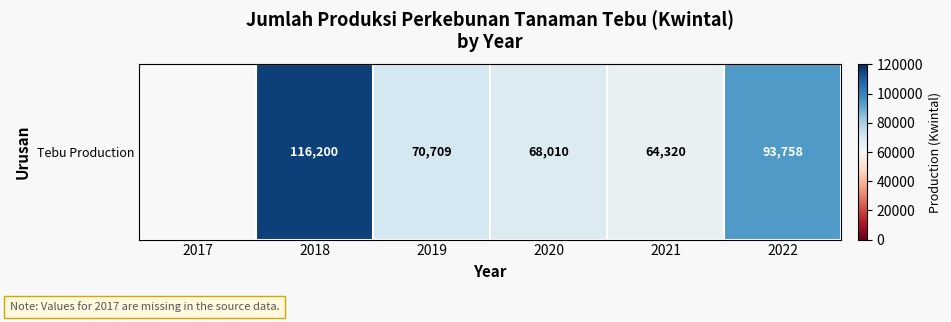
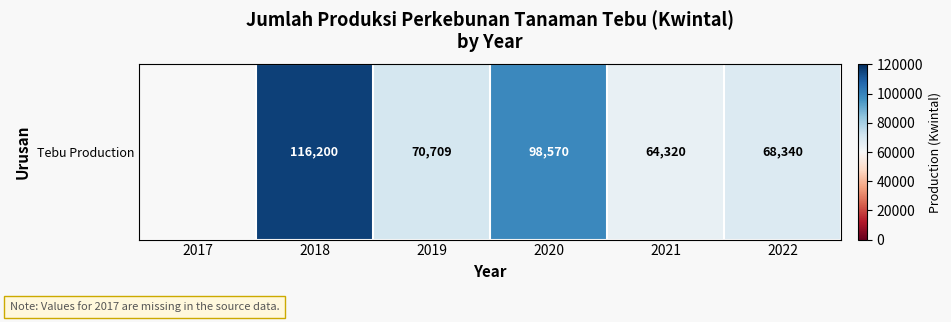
  {
    "Tebu Production": {
      "2018": "116,200",
      "2019": "70,709",
-     "2020": "68,010",
+     "2020": "98,570",
      "2021": "64,320",
-     "2022": "93,758"
+     "2022": "68,340"
    }
  }
